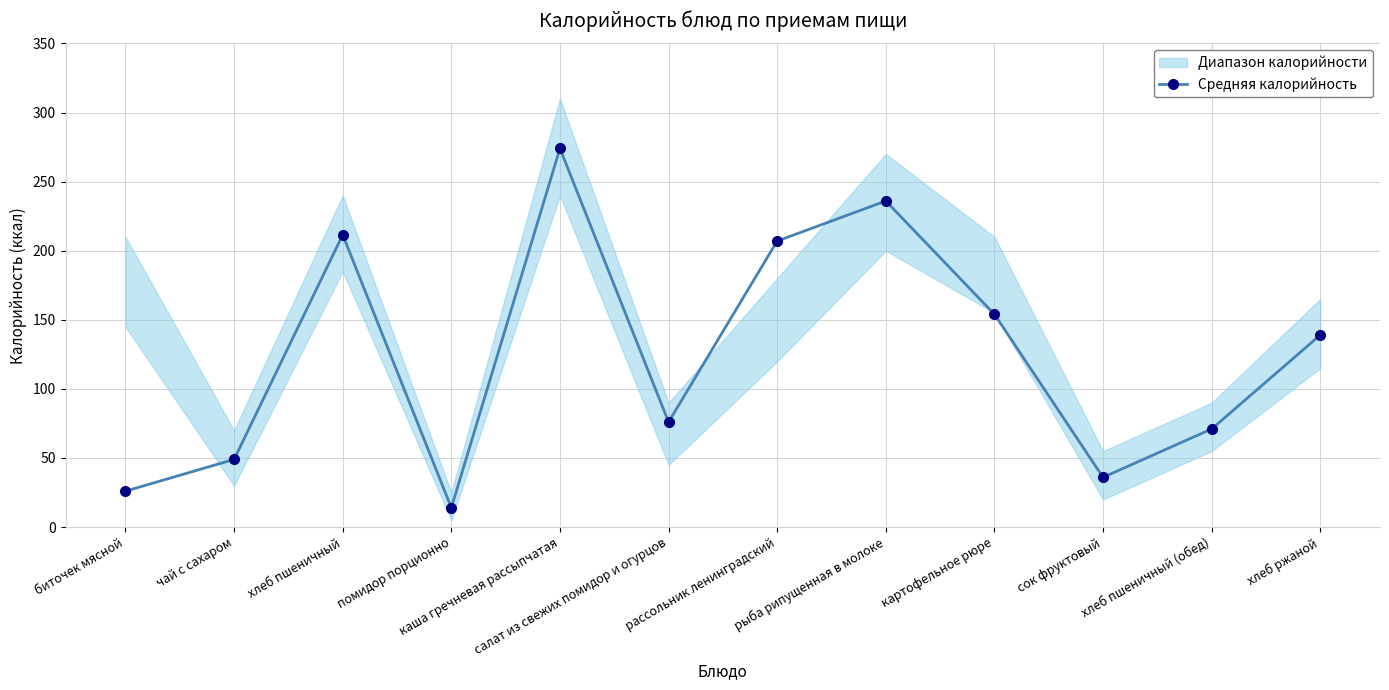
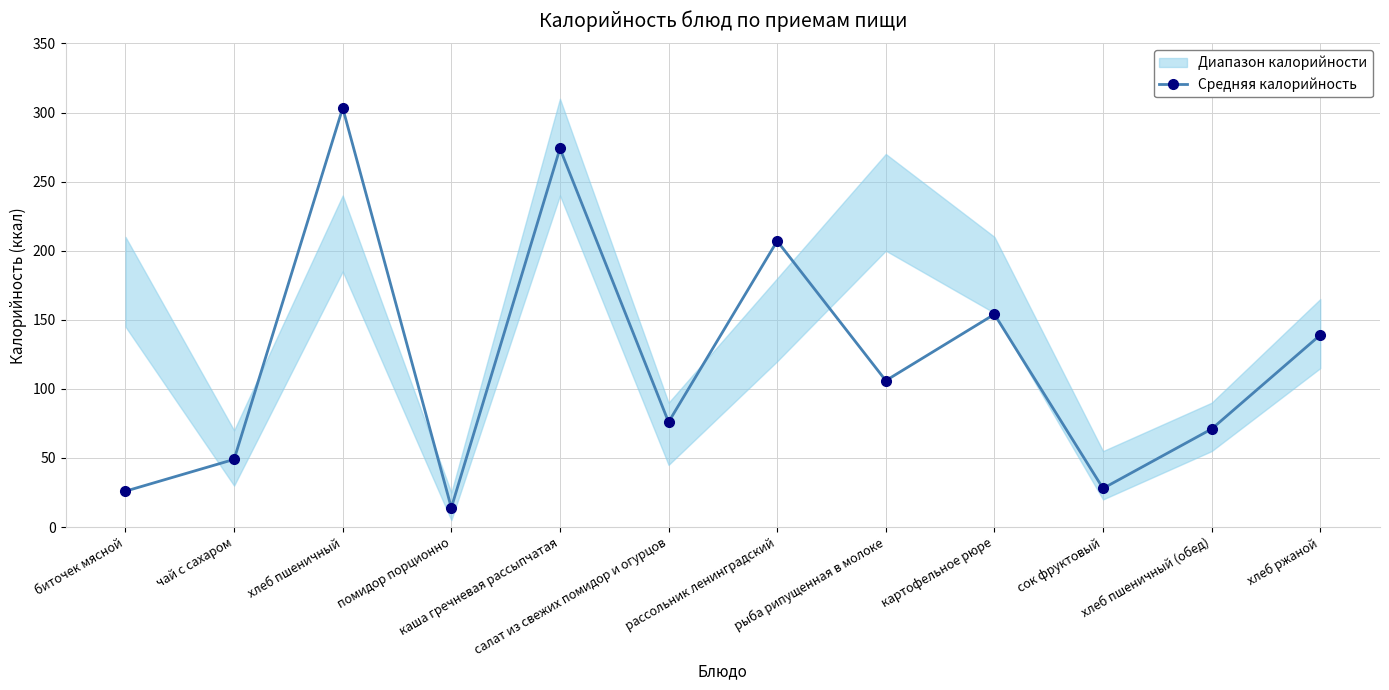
  {
    "Средняя калорийность": {
      "биточек мясной": 26,
      "чай с сахаром": 49,
-     "хлеб пшеничный": 212,
+     "хлеб пшеничный": 303,
      "помидор порционно": 14,
      "каша гречневая рассыпчатая": 274,
      "салат из свежих помидор и огурцов": 76,
      "рассольник ленинградский": 207,
-     "рыба рипущенная в молоке": 236,
+     "рыба рипущенная в молоке": 106,
      "картофельное рюре": 154,
-     "сок фруктовый": 36,
+     "сок фруктовый": 28,
      "хлеб пшеничный (обед)": 71,
      "хлеб ржаной": 139
    }
  }
